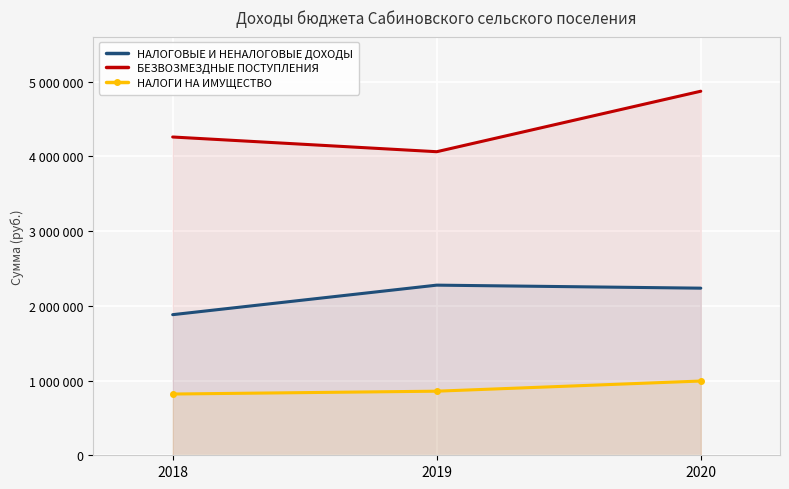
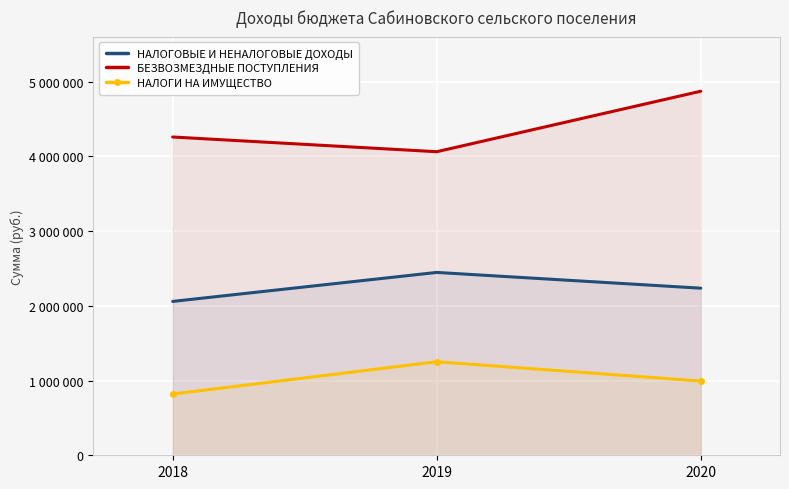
  {
    "НАЛОГОВЫЕ И НЕНАЛОГОВЫЕ ДОХОДЫ": {
-     "2018": 1900000,
-     "2019": 2300000,
+     "2018": 2100000,
+     "2019": 2400000,
      "2020": 2200000
    },
    "БЕЗВОЗМЕЗДНЫЕ ПОСТУПЛЕНИЯ": {
      "2018": 4300000,
      "2019": 4100000,
      "2020": 4900000
    },
    "НАЛОГИ НА ИМУЩЕСТВО": {
      "2018": 800000,
-     "2019": 900000,
+     "2019": 1300000,
      "2020": 1000000
    }
  }
